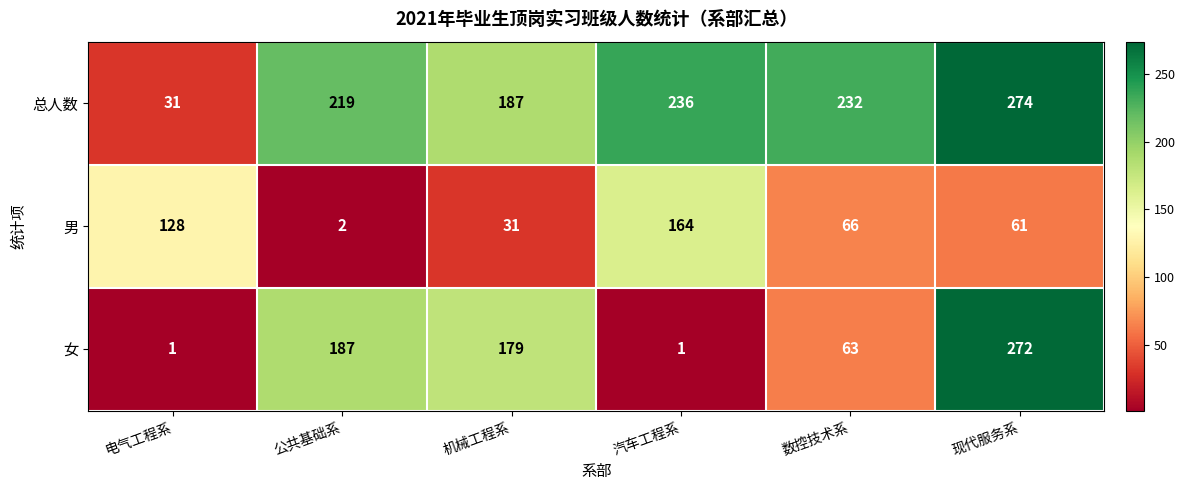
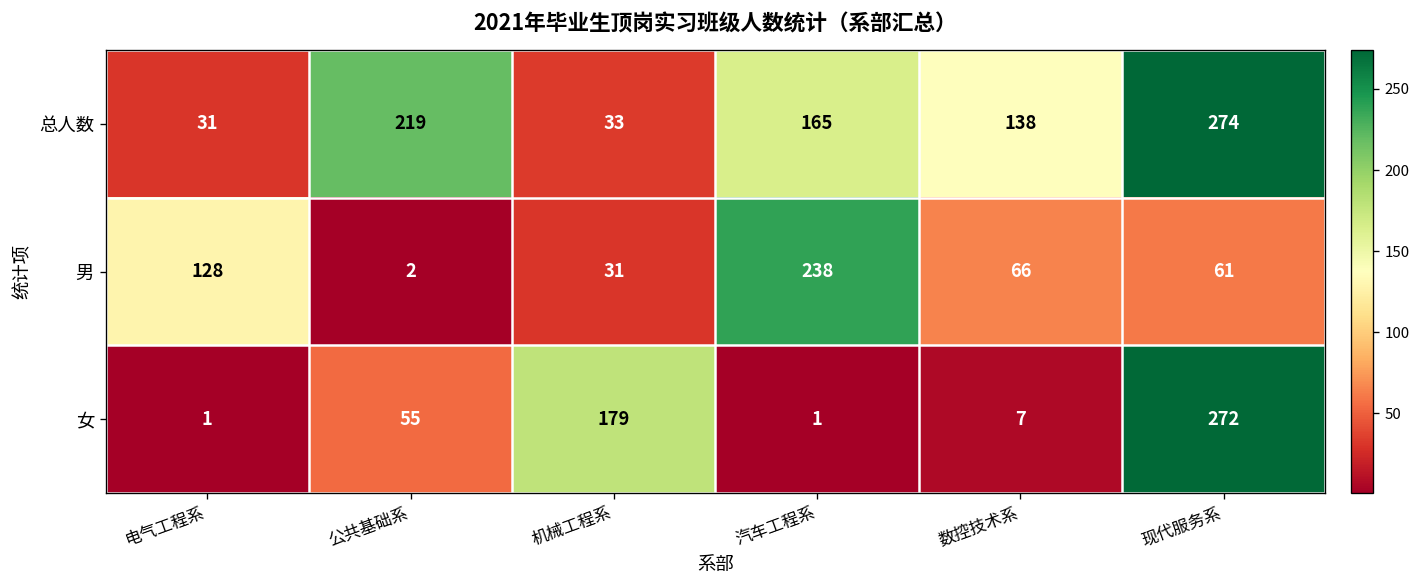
  {
    "总人数": {
      "电气工程系": 31,
      "公共基础系": 219,
-     "机械工程系": 187,
-     "汽车工程系": 236,
-     "数控技术系": 232,
+     "机械工程系": 33,
+     "汽车工程系": 165,
+     "数控技术系": 138,
      "现代服务系": 274
    },
    "男": {
      "电气工程系": 128,
      "公共基础系": 2,
      "机械工程系": 31,
-     "汽车工程系": 164,
+     "汽车工程系": 238,
      "数控技术系": 66,
      "现代服务系": 61
    },
    "女": {
      "电气工程系": 1,
-     "公共基础系": 187,
+     "公共基础系": 55,
      "机械工程系": 179,
      "汽车工程系": 1,
-     "数控技术系": 63,
+     "数控技术系": 7,
      "现代服务系": 272
    }
  }
